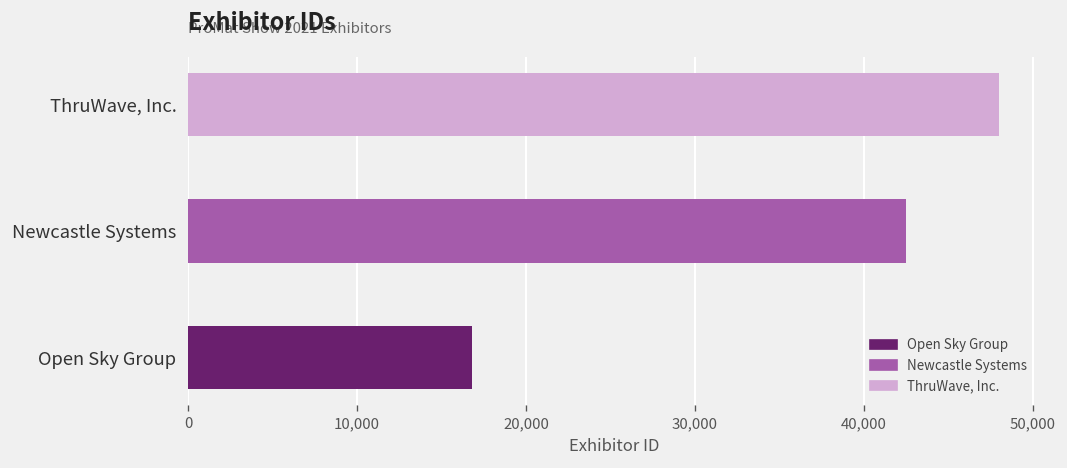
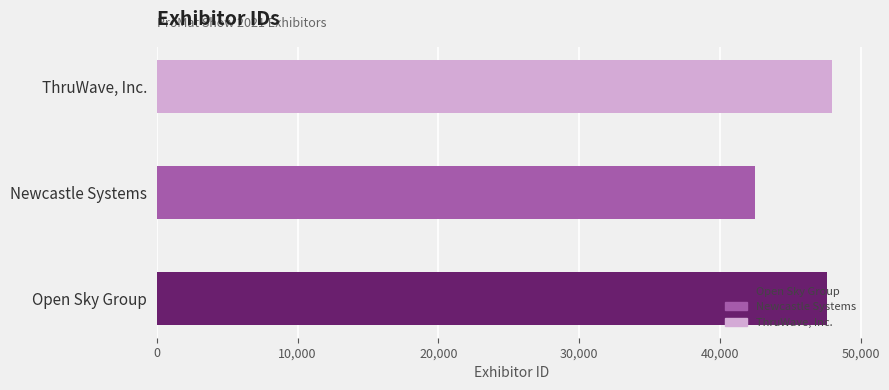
  {
    "ThruWave, Inc.": "48,000",
    "Newcastle Systems": "42,500",
-   "Open Sky Group": "16,800"
+   "Open Sky Group": "47,600"
  }
